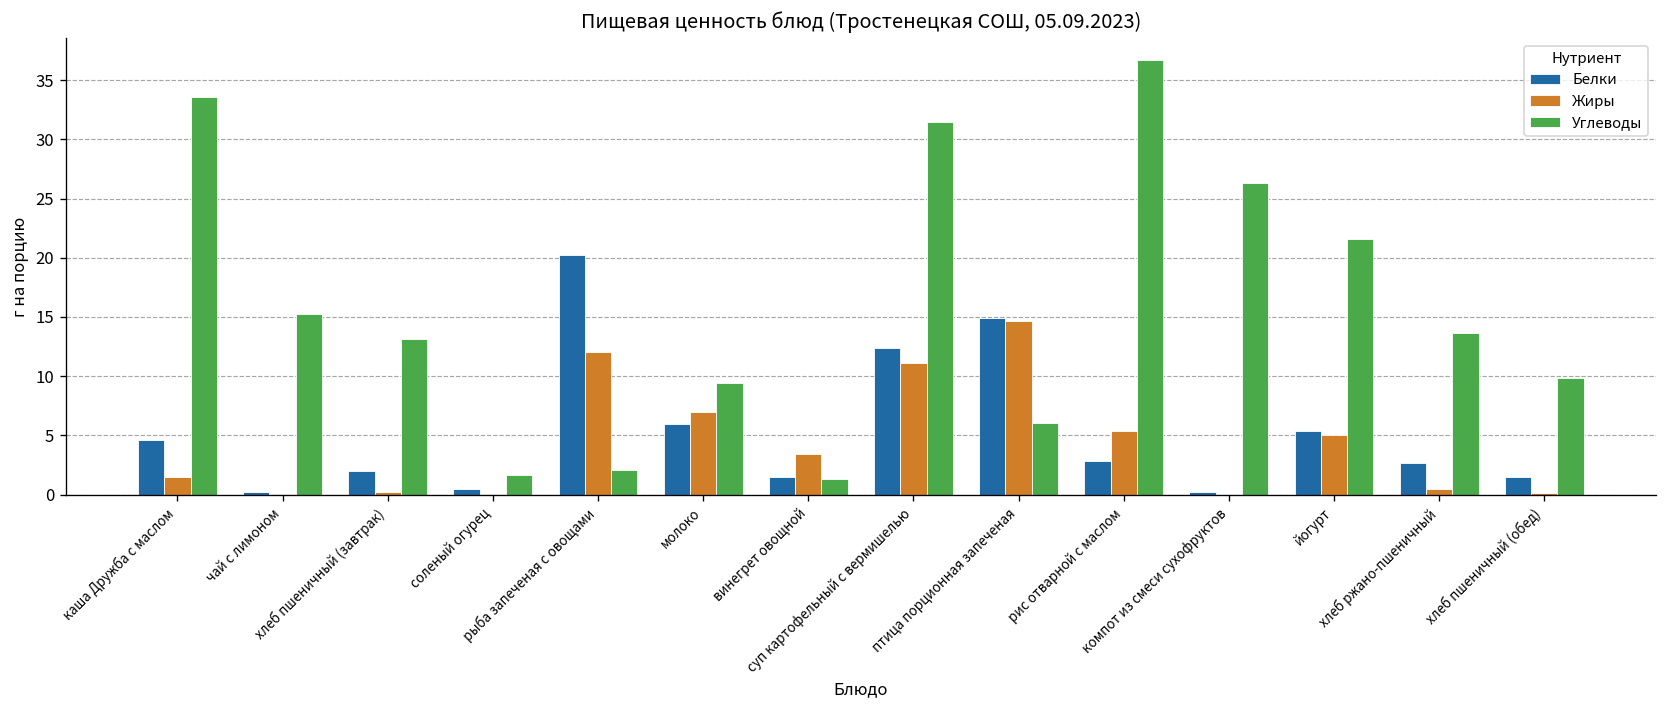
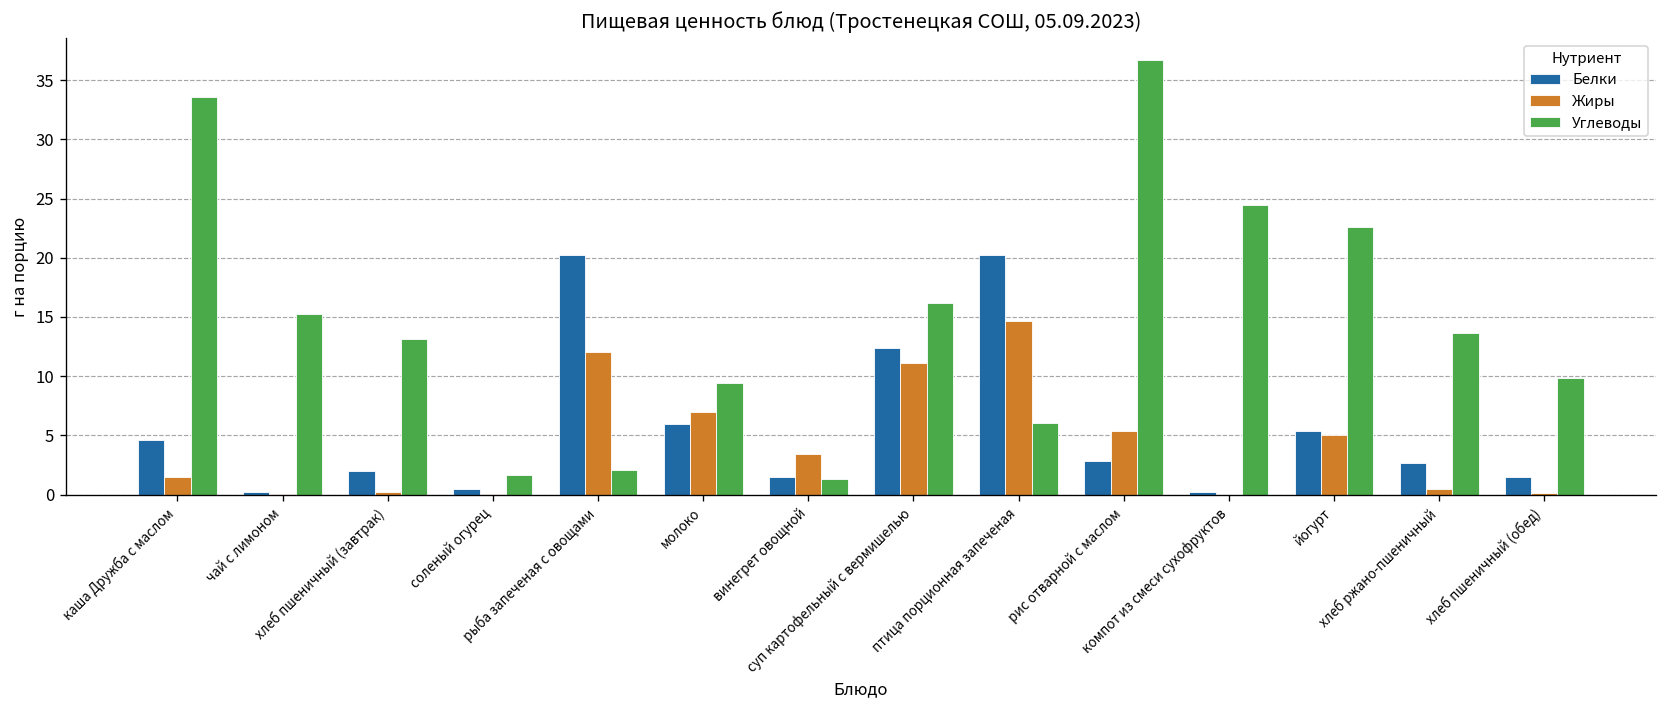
  {
    "Белки": {
      "каша Дружба с маслом": 5,
      "чай с лимоном": 0,
      "хлеб пшеничный (завтрак)": 2,
      "соленый огурец": 1,
      "рыба запеченая с овощами": 20,
      "молоко": 6,
      "винегрет овощной": 2,
      "суп картофельный с вермишелью": 12,
-     "птица порционная запеченая": 15,
+     "птица порционная запеченая": 20,
      "рис отварной с маслом": 3,
      "йогурт": 5,
      "хлеб ржано-пшеничный": 3,
      "хлеб пшеничный (обед)": 2
    },
    "Жиры": {
      "каша Дружба с маслом": 2,
      "рыба запеченая с овощами": 12,
      "молоко": 7,
      "винегрет овощной": 3,
      "суп картофельный с вермишелью": 11,
      "птица порционная запеченая": 15,
      "рис отварной с маслом": 5,
      "компот из смеси сухофруктов": 0,
      "йогурт": 5,
      "хлеб ржано-пшеничный": 0
    },
    "Углеводы": {
      "каша Дружба с маслом": 34,
      "чай с лимоном": 15,
      "хлеб пшеничный (завтрак)": 13,
      "соленый огурец": 2,
      "рыба запеченая с овощами": 2,
      "молоко": 9,
      "винегрет овощной": 1,
-     "суп картофельный с вермишелью": 32,
+     "суп картофельный с вермишелью": 16,
      "птица порционная запеченая": 6,
      "рис отварной с маслом": 37,
-     "компот из смеси сухофруктов": 26,
-     "йогурт": 22,
+     "компот из смеси сухофруктов": 24,
+     "йогурт": 23,
      "хлеб ржано-пшеничный": 14,
      "хлеб пшеничный (обед)": 10
    }
  }
